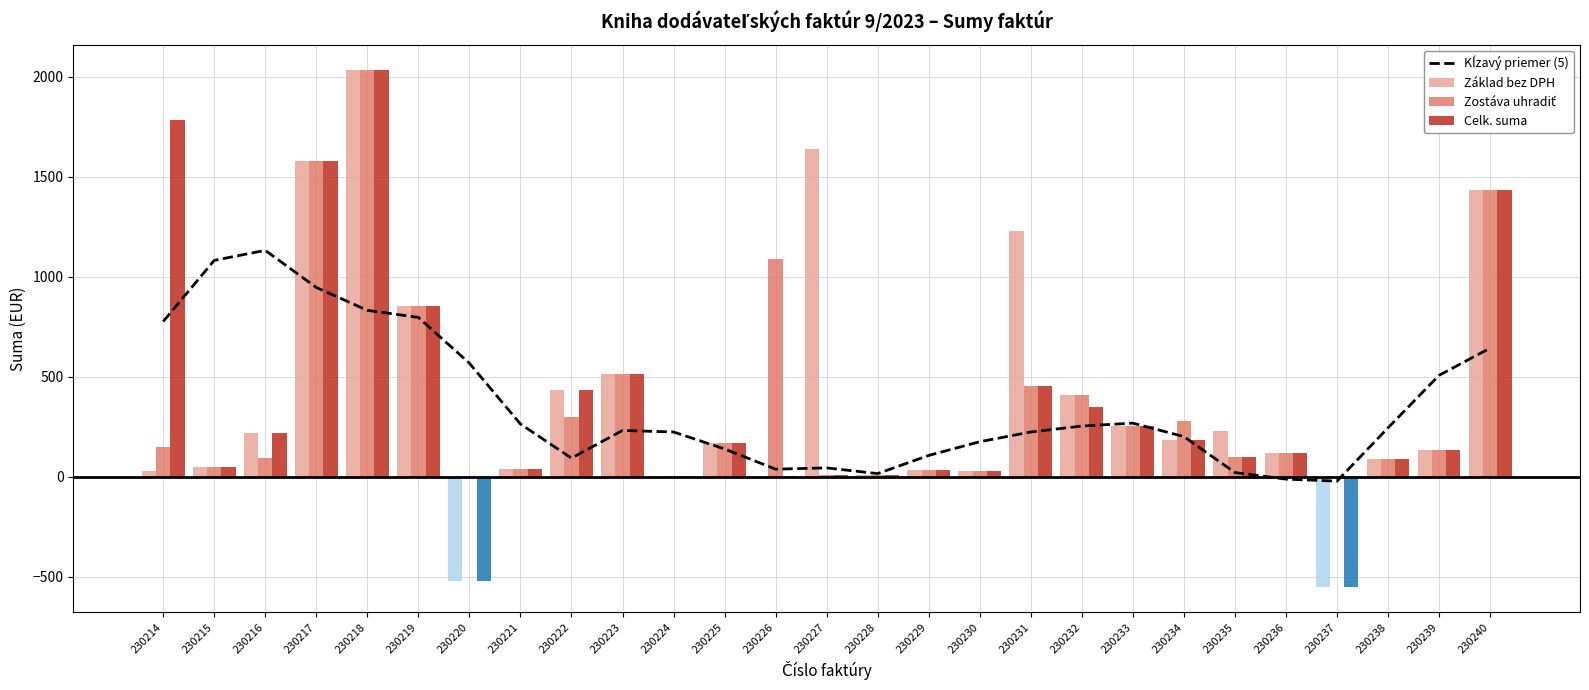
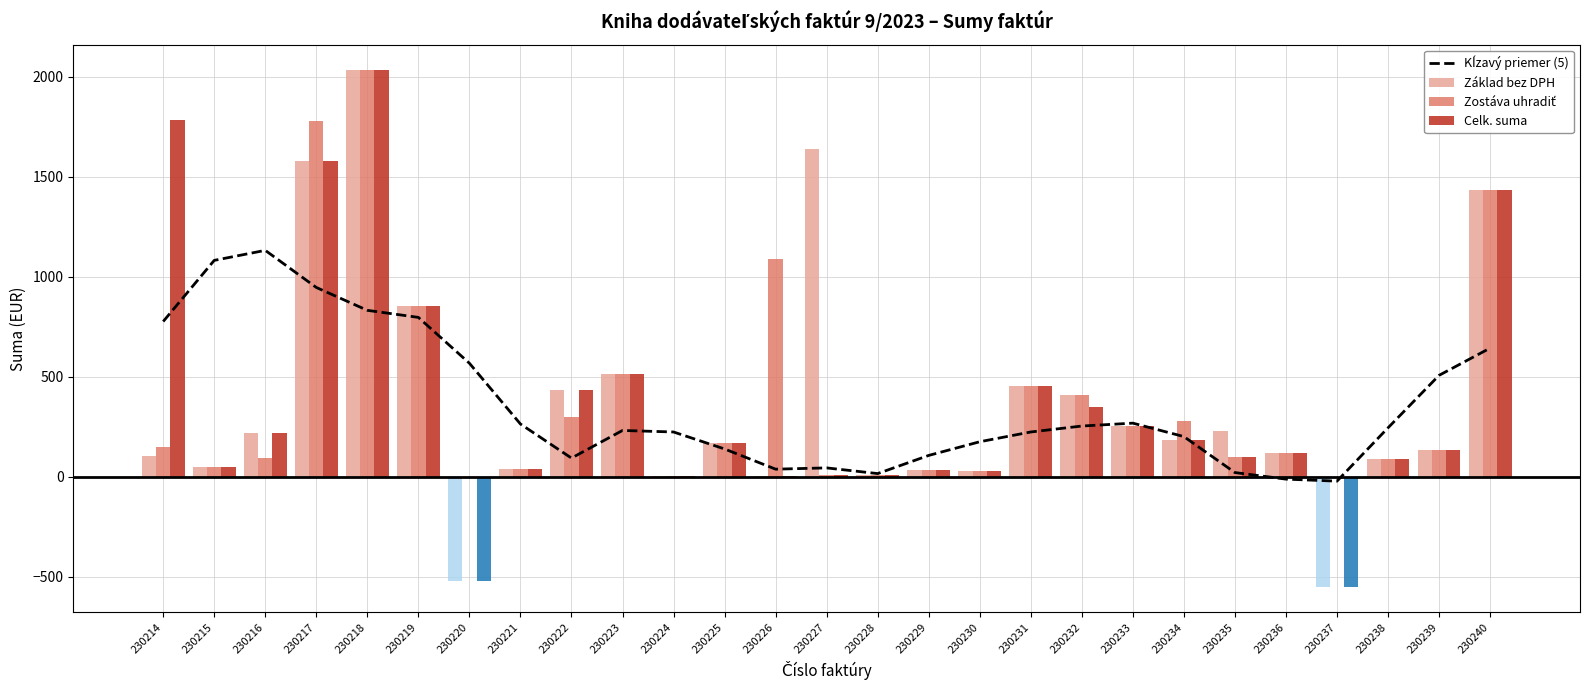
  {
    "Základ bez DPH": {
-     "230214": 30,
+     "230214": 100,
      "230215": 50,
      "230216": 220,
      "230217": 1580,
      "230218": 2030,
      "230219": 850,
      "230220": -520,
      "230221": 40,
      "230222": 430,
      "230223": 510,
      "230225": 170,
      "230227": 1640,
      "230229": 30,
      "230230": 30,
-     "230231": 1230,
+     "230231": 460,
      "230232": 410,
      "230233": 250,
      "230234": 180,
      "230235": 230,
      "230236": 120,
      "230237": -550,
      "230238": 90,
      "230239": 130,
      "230240": 1430
    },
    "Kĺzavý priemer (5)": {
      "230214": 780,
      "230215": 1080,
      "230216": 1130,
      "230217": 950,
      "230218": 830,
      "230219": 800,
      "230220": 570,
      "230221": 260,
      "230222": 90,
      "230223": 230,
      "230224": 220,
      "230225": 140,
      "230226": 40,
      "230227": 40,
      "230228": 20,
      "230229": 110,
      "230230": 170,
      "230231": 220,
      "230232": 250,
      "230233": 270,
      "230234": 200,
      "230235": 20,
      "230236": -10,
      "230237": -20,
      "230238": 240,
      "230239": 510,
      "230240": 640
    },
    "Zostáva uhradiť": {
      "230214": 150,
      "230215": 50,
      "230216": 90,
-     "230217": 1580,
+     "230217": 1780,
      "230218": 2030,
      "230219": 850,
      "230220": 0,
      "230221": 40,
      "230222": 300,
      "230223": 510,
      "230225": 170,
      "230226": 1090,
      "230229": 30,
      "230230": 30,
      "230231": 460,
      "230232": 410,
      "230233": 250,
      "230234": 280,
      "230235": 100,
      "230236": 120,
      "230237": 0,
      "230238": 90,
      "230239": 130,
      "230240": 1430
    },
    "Celk. suma": {
      "230214": 1780,
      "230215": 50,
      "230216": 220,
      "230217": 1580,
      "230218": 2030,
      "230219": 850,
      "230220": -520,
      "230221": 40,
      "230222": 430,
      "230223": 510,
      "230225": 170,
      "230229": 30,
      "230230": 30,
      "230231": 460,
      "230232": 350,
      "230233": 250,
      "230234": 180,
      "230235": 100,
      "230236": 120,
      "230237": -550,
      "230238": 90,
      "230239": 130,
      "230240": 1430
    }
  }
